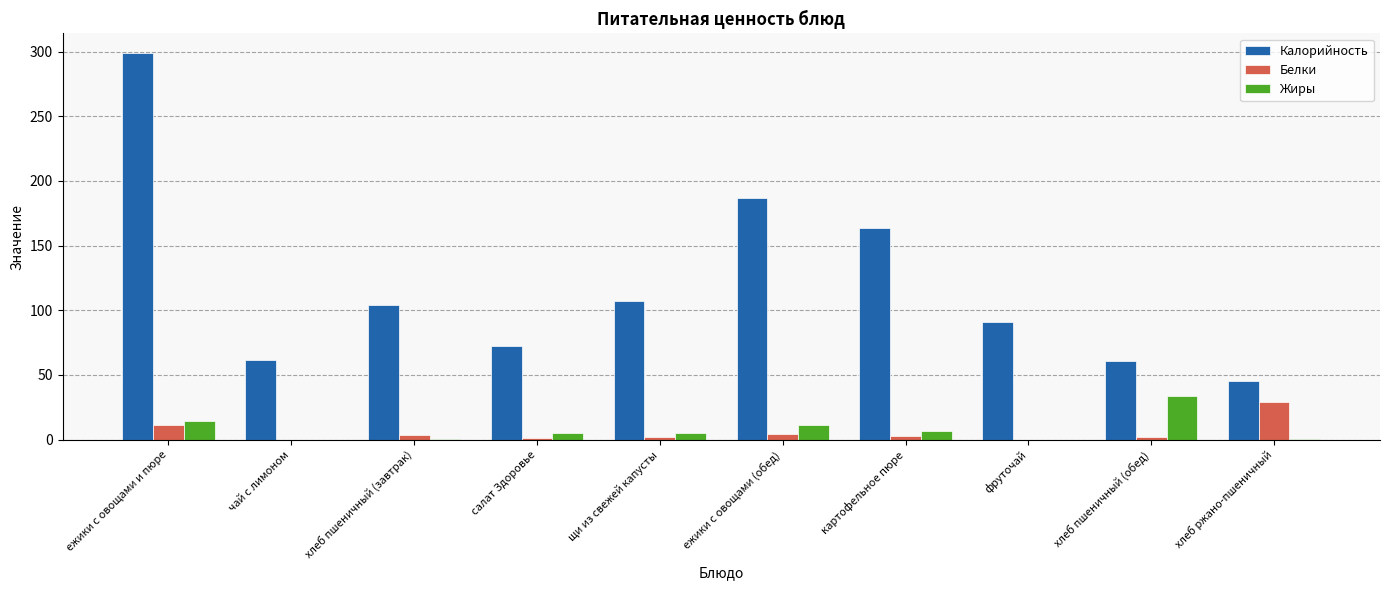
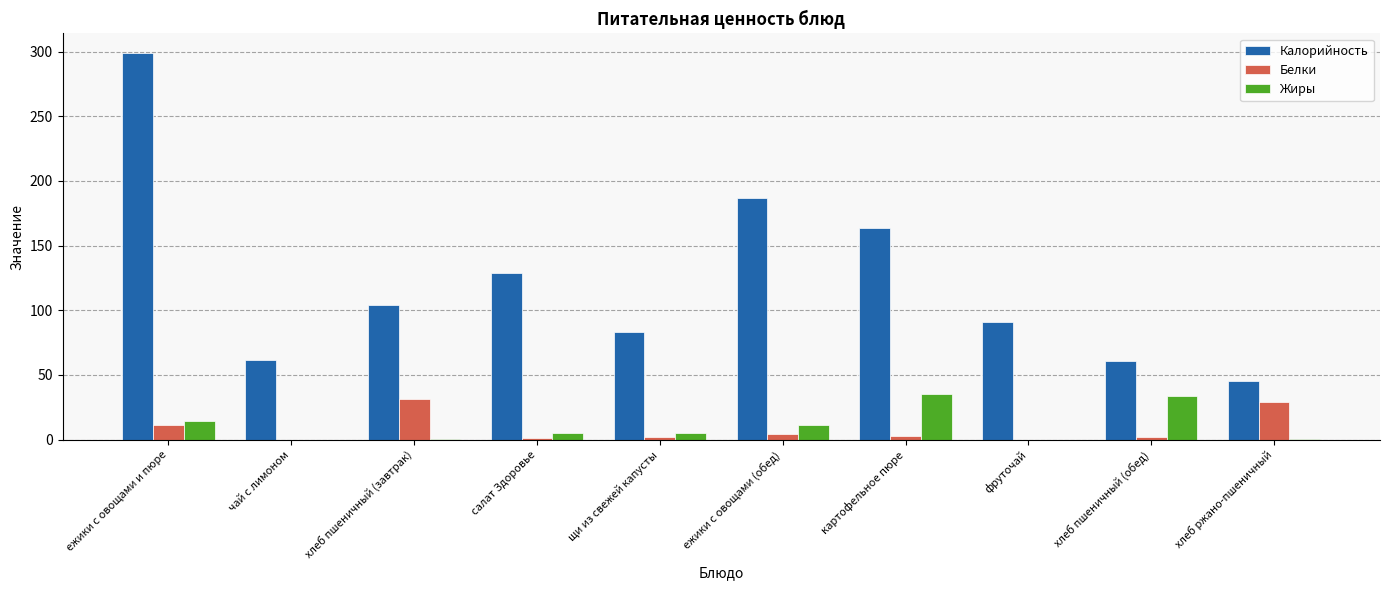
  {
    "Калорийность": {
      "ежики с овощами и пюре": 299,
      "чай с лимоном": 62,
      "хлеб пшеничный (завтрак)": 104,
-     "салат Здоровье": 72,
-     "щи из свежей капусты": 107,
+     "салат Здоровье": 129,
+     "щи из свежей капусты": 83,
      "ежики с овощами (обед)": 187,
      "картофельное пюре": 164,
      "фруточай": 91,
      "хлеб пшеничный (обед)": 61,
      "хлеб ржано-пшеничный": 45
    },
    "Белки": {
      "ежики с овощами и пюре": 11,
-     "хлеб пшеничный (завтрак)": 4,
+     "хлеб пшеничный (завтрак)": 31,
      "ежики с овощами (обед)": 5,
      "картофельное пюре": 3,
      "фруточай": 0,
      "хлеб пшеничный (обед)": 2,
      "хлеб ржано-пшеничный": 30
    },
    "Жиры": {
      "ежики с овощами и пюре": 15,
      "салат Здоровье": 5,
      "щи из свежей капусты": 5,
      "ежики с овощами (обед)": 11,
-     "картофельное пюре": 7,
+     "картофельное пюре": 35,
      "фруточай": 0,
      "хлеб пшеничный (обед)": 34
    }
  }
